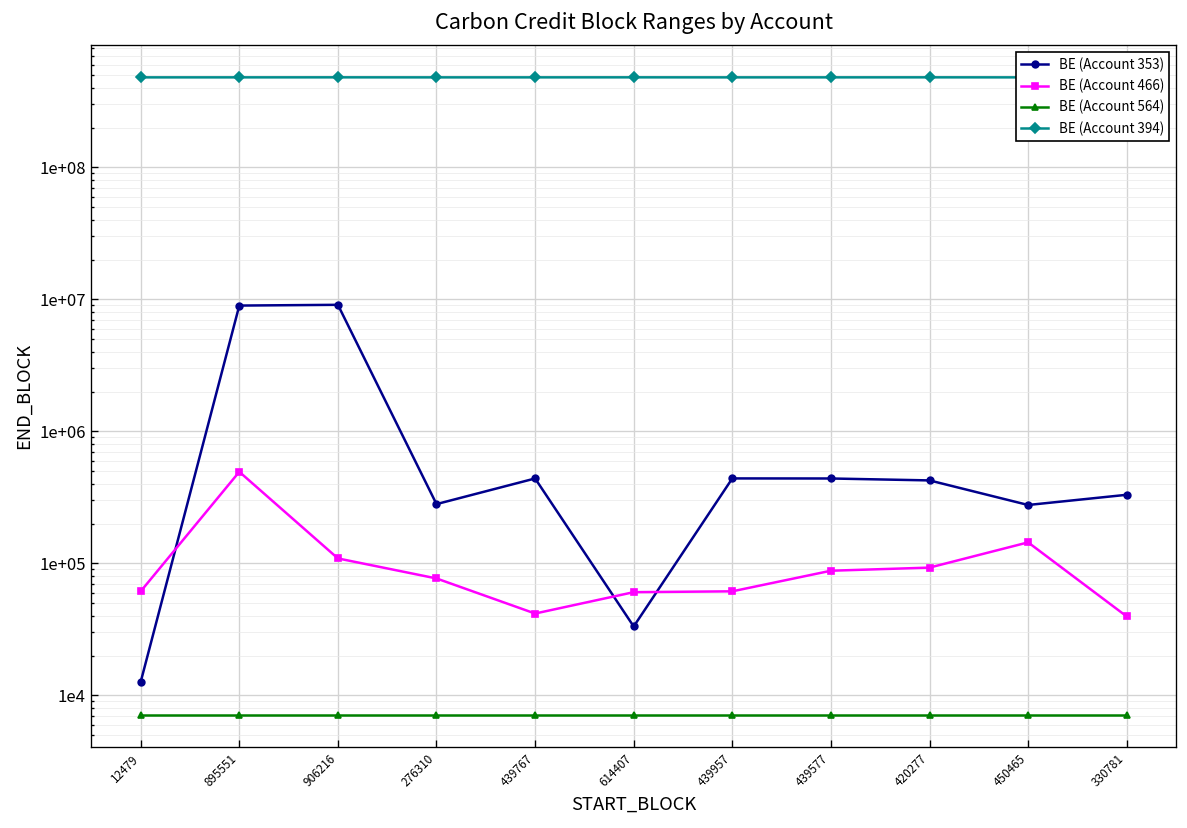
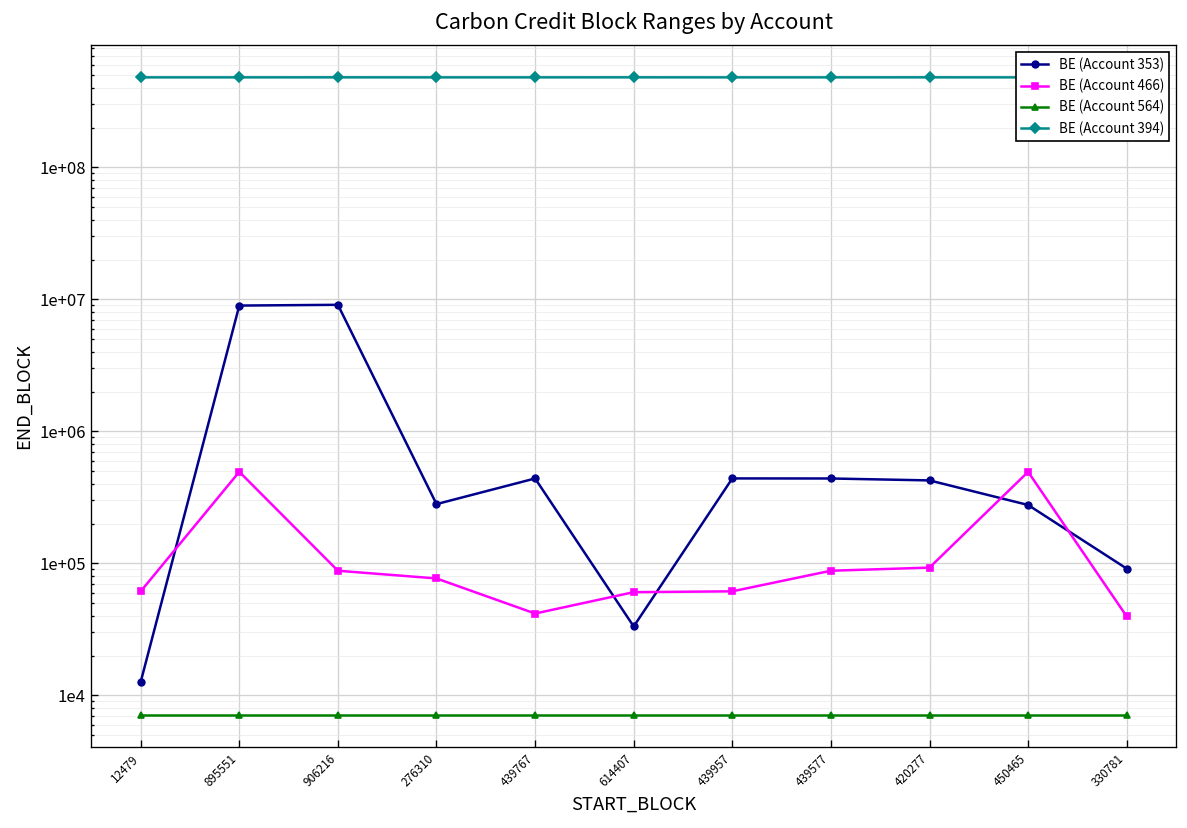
  {
    "BE (Account 353)": {
      "12479": 13000,
      "895551": 9000000,
      "906216": 9000000,
      "276310": 280000,
      "439767": 440000,
      "614407": 33000,
      "439957": 440000,
      "439577": 440000,
      "420277": 430000,
      "450465": 280000,
-     "330781": 330000
+     "330781": 90000
    },
    "BE (Account 466)": {
      "12479": 60000,
      "895551": 500000,
-     "906216": 110000,
+     "906216": 90000,
      "276310": 80000,
      "439767": 42000,
      "614407": 60000,
      "439957": 60000,
      "439577": 90000,
      "420277": 90000,
-     "450465": 140000,
+     "450465": 500000,
      "330781": 40000
    },
    "BE (Account 564)": {
      "12479": 7000,
      "895551": 7000,
      "906216": 7000,
      "276310": 7000,
      "439767": 7000,
      "614407": 7000,
      "439957": 7000,
      "439577": 7000,
      "420277": 7000,
      "450465": 7000,
      "330781": 7000
    },
    "BE (Account 394)": {
      "12479": 500000000,
      "895551": 500000000,
      "906216": 500000000,
      "276310": 500000000,
      "439767": 500000000,
      "614407": 500000000,
      "439957": 500000000,
      "439577": 500000000,
      "420277": 500000000
    }
  }
